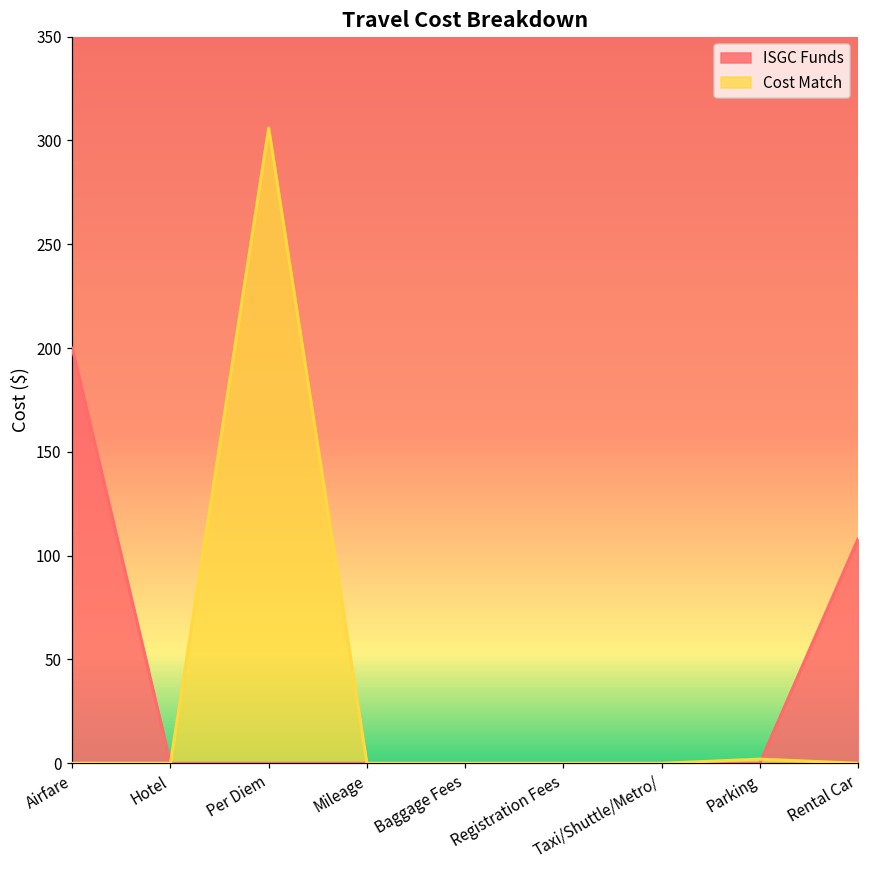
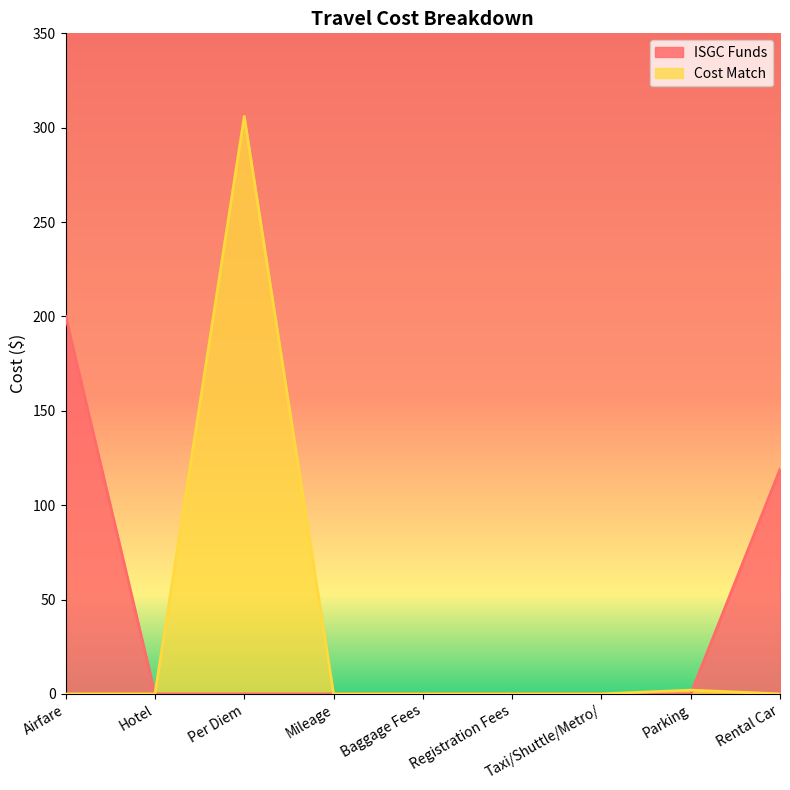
  {
    "ISGC Funds": {
      "Airfare": 200,
      "Per Diem": 0,
      "Parking": 0,
-     "Rental Car": 108
+     "Rental Car": 119
    },
    "Cost Match": {
      "Airfare": 0,
      "Per Diem": 306,
      "Parking": 2,
      "Rental Car": 0
    }
  }
